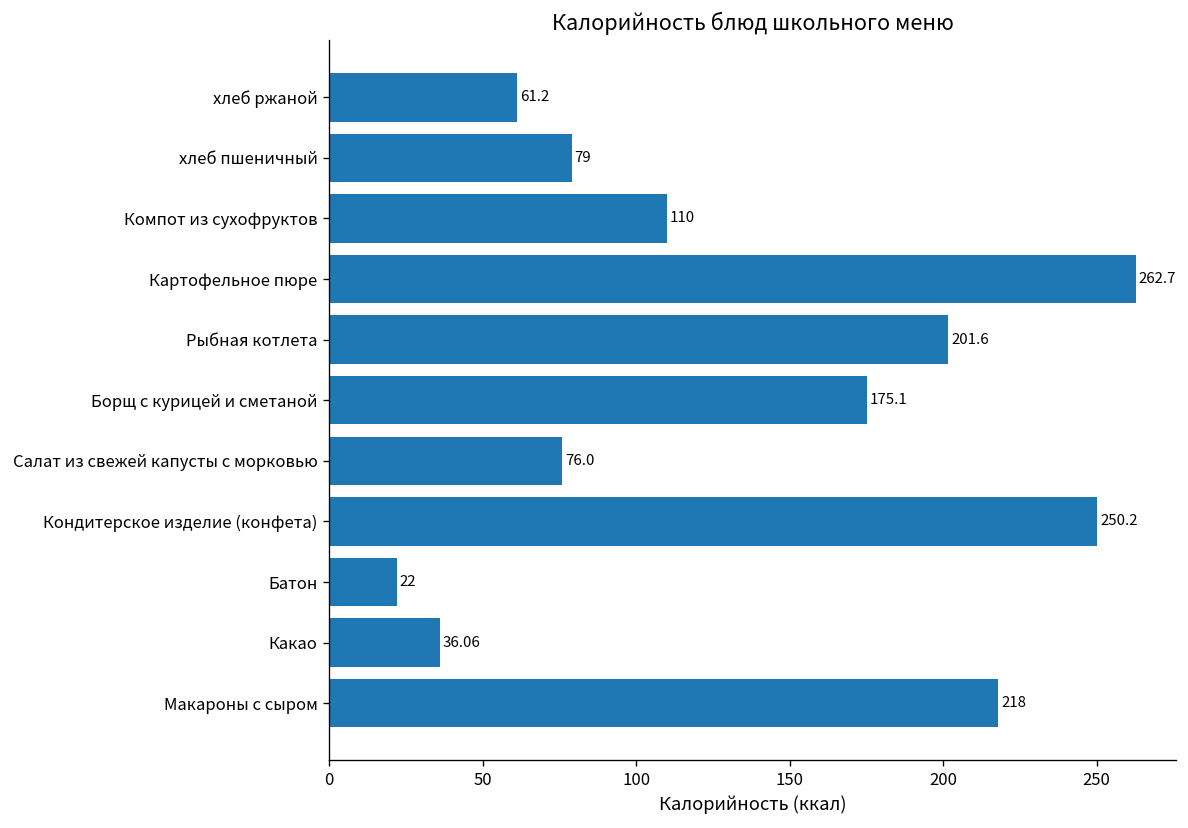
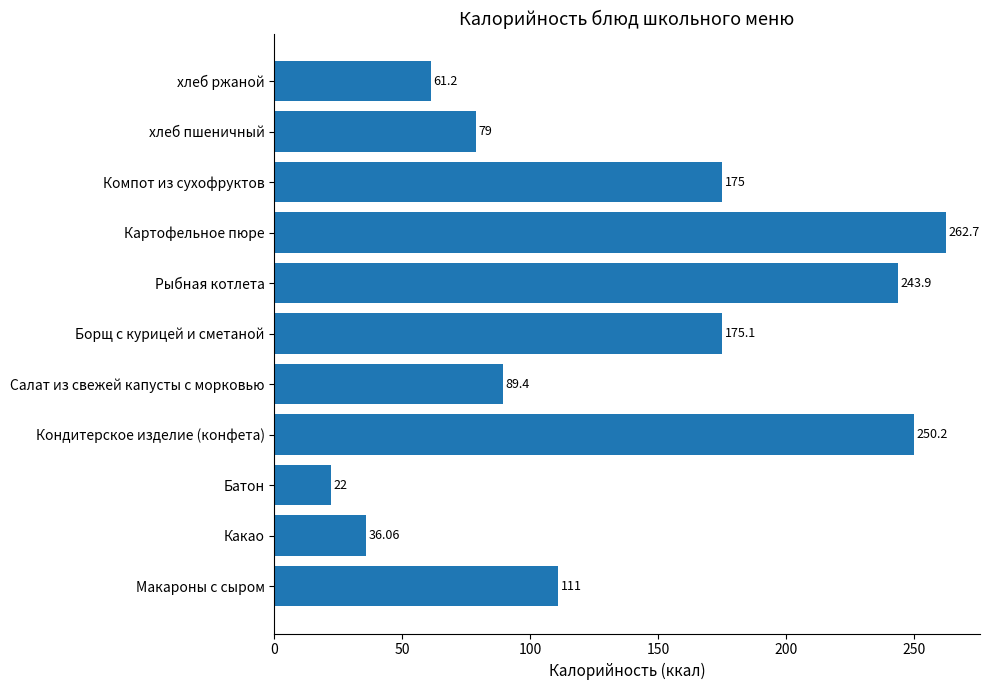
  {
    "хлеб ржаной": 61.2,
    "хлеб пшеничный": 79,
-   "Компот из сухофруктов": 110,
+   "Компот из сухофруктов": 175,
    "Картофельное пюре": 262.7,
-   "Рыбная котлета": 201.6,
+   "Рыбная котлета": 243.9,
    "Борщ с курицей и сметаной": 175.1,
-   "Салат из свежей капусты с морковью": 76.0,
+   "Салат из свежей капусты с морковью": 89.4,
    "Кондитерское изделие (конфета)": 250.2,
    "Батон": 22,
    "Какао": 36.06,
-   "Макароны с сыром": 218
+   "Макароны с сыром": 111
  }
